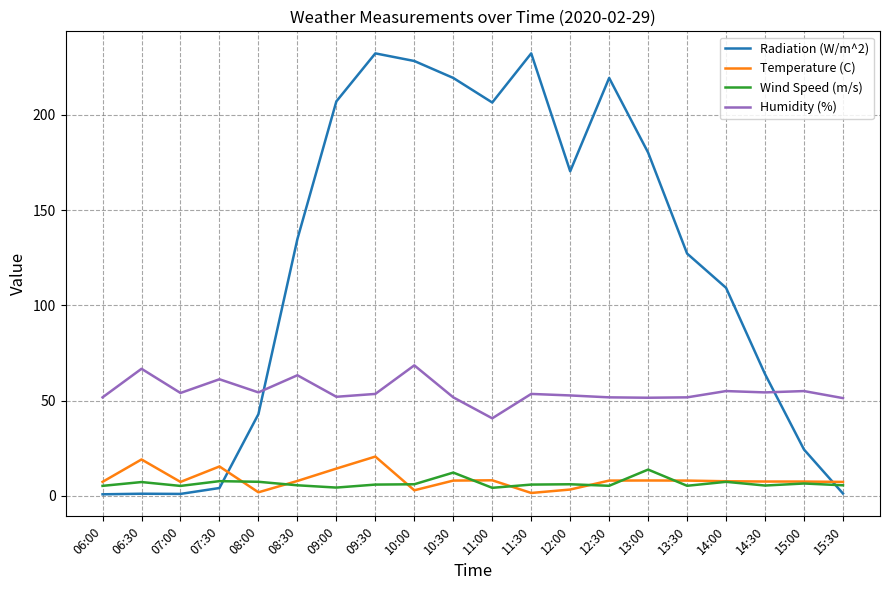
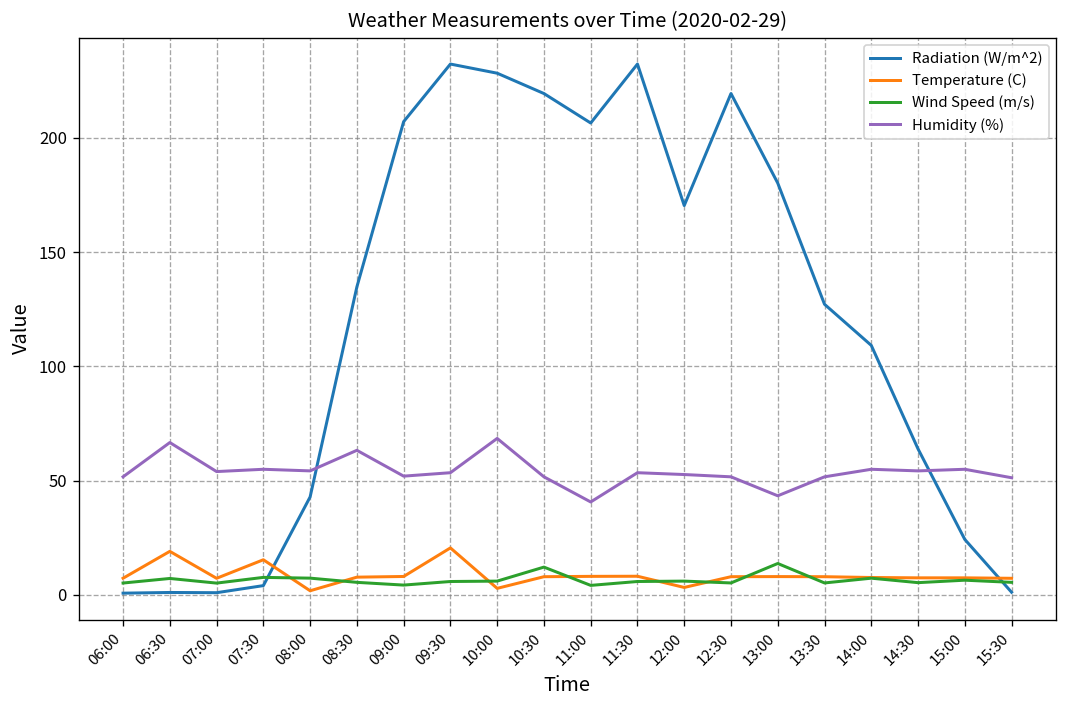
  {
    "Radiation (W/m^2)": {
      "06:00": 1,
      "06:30": 1,
      "07:00": 1,
      "07:30": 4,
      "08:00": 43,
      "08:30": 135,
      "09:00": 207,
      "09:30": 232,
      "10:00": 228,
      "10:30": 219,
      "11:00": 207,
      "11:30": 232,
      "12:00": 170,
      "12:30": 219,
      "13:00": 180,
      "13:30": 127,
      "14:00": 109,
      "14:30": 64,
      "15:00": 24,
      "15:30": 1
    },
    "Temperature (C)": {
      "06:00": 7,
      "06:30": 19,
      "07:00": 7,
      "07:30": 15,
      "08:00": 2,
      "08:30": 8,
-     "09:00": 14,
+     "09:00": 8,
      "09:30": 21,
      "10:00": 3,
      "10:30": 8,
      "11:00": 8,
-     "11:30": 2,
+     "11:30": 8,
      "12:00": 3,
      "12:30": 8,
      "13:00": 8,
      "13:30": 8,
      "14:30": 8,
      "15:30": 7
    },
    "Wind Speed (m/s)": {
      "06:00": 5,
      "06:30": 7,
      "07:00": 5,
      "07:30": 8,
      "08:00": 7,
      "08:30": 6,
      "09:00": 4,
      "09:30": 6,
      "10:00": 6,
      "10:30": 12,
      "11:00": 4,
      "11:30": 6,
      "12:00": 6,
      "12:30": 5,
      "13:00": 14,
      "13:30": 5,
      "14:30": 5,
      "15:30": 6
    },
    "Humidity (%)": {
      "06:00": 52,
      "06:30": 67,
      "07:00": 54,
-     "07:30": 61,
+     "07:30": 55,
      "08:00": 54,
      "08:30": 63,
      "09:00": 52,
      "09:30": 54,
      "10:00": 69,
      "10:30": 52,
      "11:00": 41,
      "11:30": 54,
      "12:00": 53,
      "12:30": 52,
-     "13:00": 52,
+     "13:00": 43,
      "13:30": 52,
      "14:00": 55,
      "14:30": 54,
      "15:00": 55,
      "15:30": 51
    }
  }
